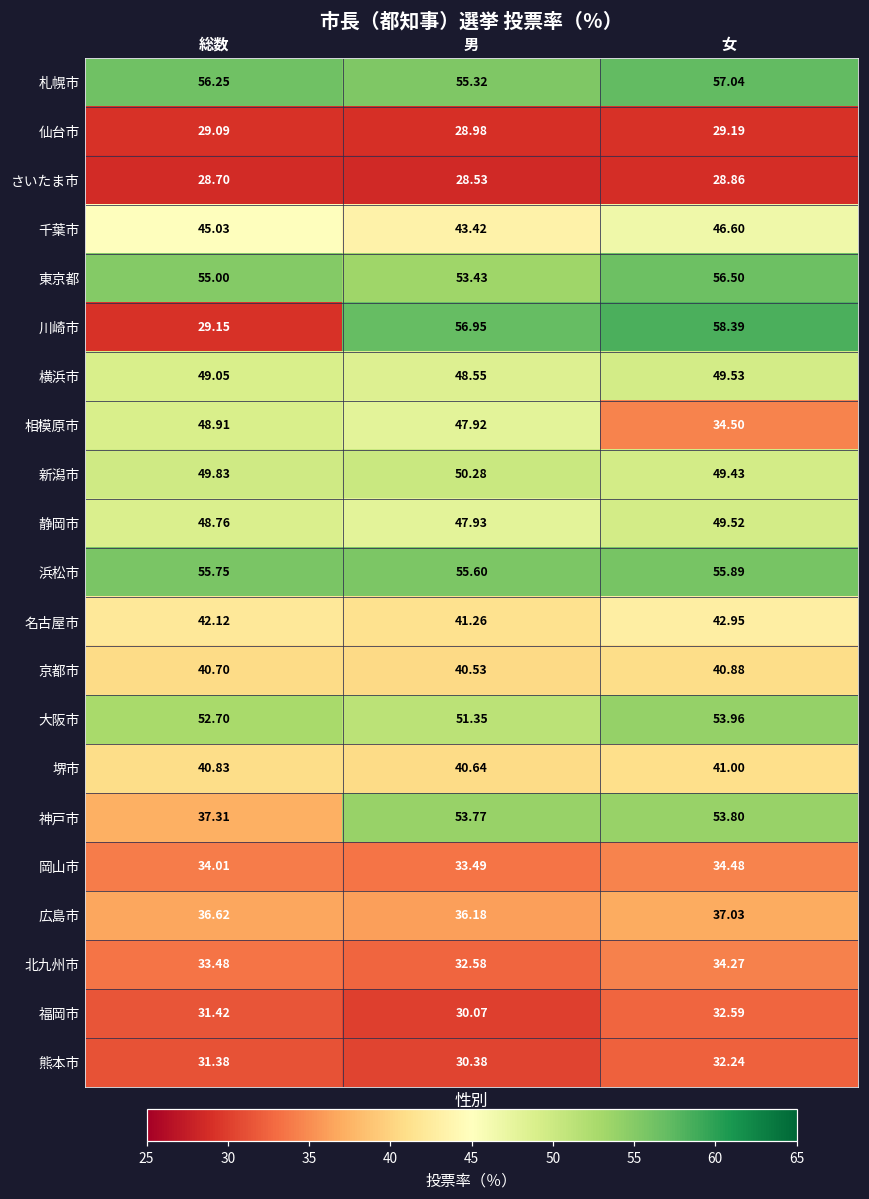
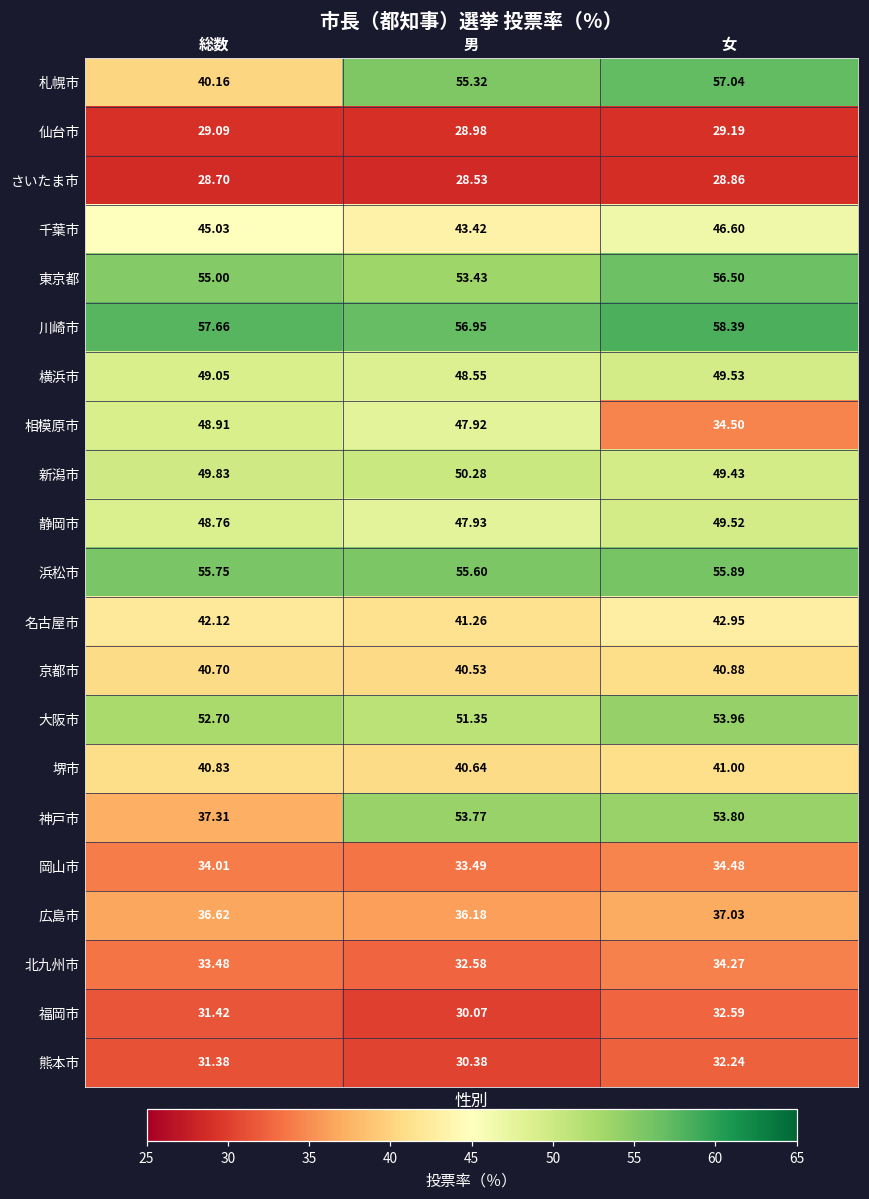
  {
    "札幌市": {
-     "総数": 56.25,
+     "総数": 40.16,
      "男": 55.32,
      "女": 57.04
    },
    "仙台市": {
      "総数": 29.09,
      "男": 28.98,
      "女": 29.19
    },
    "さいたま市": {
      "総数": 28.70,
      "男": 28.53,
      "女": 28.86
    },
    "千葉市": {
      "総数": 45.03,
      "男": 43.42,
      "女": 46.60
    },
    "東京都": {
      "総数": 55.00,
      "男": 53.43,
      "女": 56.50
    },
    "川崎市": {
-     "総数": 29.15,
+     "総数": 57.66,
      "男": 56.95,
      "女": 58.39
    },
    "横浜市": {
      "総数": 49.05,
      "男": 48.55,
      "女": 49.53
    },
    "相模原市": {
      "総数": 48.91,
      "男": 47.92,
      "女": 34.50
    },
    "新潟市": {
      "総数": 49.83,
      "男": 50.28,
      "女": 49.43
    },
    "静岡市": {
      "総数": 48.76,
      "男": 47.93,
      "女": 49.52
    },
    "浜松市": {
      "総数": 55.75,
      "男": 55.60,
      "女": 55.89
    },
    "名古屋市": {
      "総数": 42.12,
      "男": 41.26,
      "女": 42.95
    },
    "京都市": {
      "総数": 40.70,
      "男": 40.53,
      "女": 40.88
    },
    "大阪市": {
      "総数": 52.70,
      "男": 51.35,
      "女": 53.96
    },
    "堺市": {
      "総数": 40.83,
      "男": 40.64,
      "女": 41.00
    },
    "神戸市": {
      "総数": 37.31,
      "男": 53.77,
      "女": 53.80
    },
    "岡山市": {
      "総数": 34.01,
      "男": 33.49,
      "女": 34.48
    },
    "広島市": {
      "総数": 36.62,
      "男": 36.18,
      "女": 37.03
    },
    "北九州市": {
      "総数": 33.48,
      "男": 32.58,
      "女": 34.27
    },
    "福岡市": {
      "総数": 31.42,
      "男": 30.07,
      "女": 32.59
    },
    "熊本市": {
      "総数": 31.38,
      "男": 30.38,
      "女": 32.24
    }
  }
